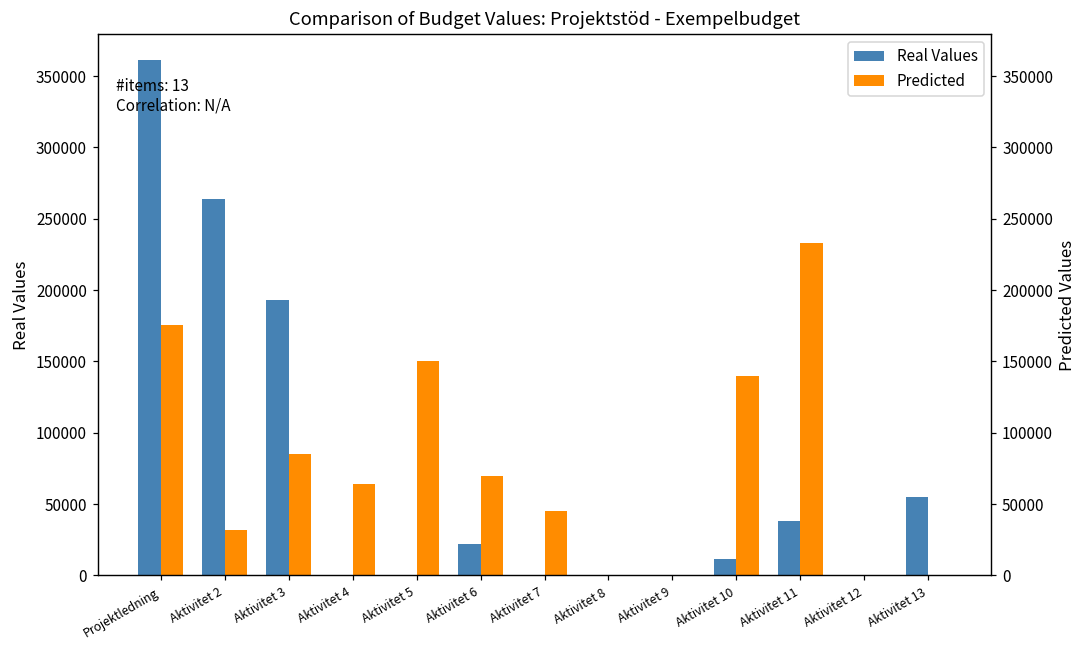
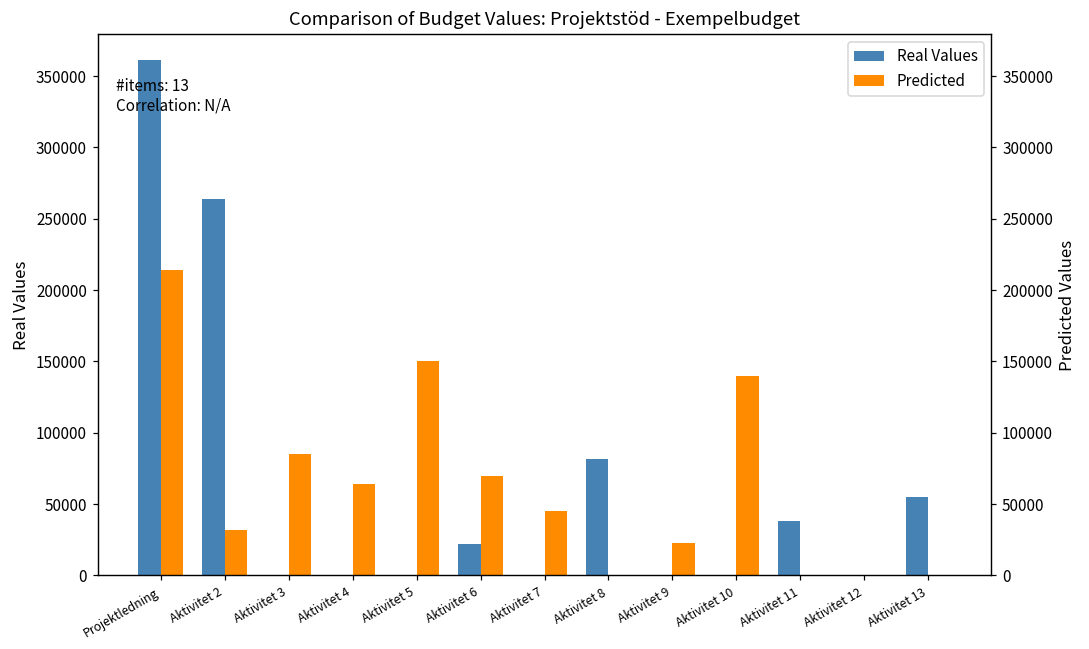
  {
    "Real Values": {
      "Aktivitet 2": 264000,
-     "Aktivitet 3": 193000,
+     "Aktivitet 3": 0,
      "Aktivitet 4": 0,
      "Aktivitet 5": 0,
      "Aktivitet 6": 22000,
      "Aktivitet 7": 0,
-     "Aktivitet 8": 0,
+     "Aktivitet 8": 82000,
      "Aktivitet 9": 0,
-     "Aktivitet 10": 11000,
+     "Aktivitet 10": 0,
      "Aktivitet 11": 38000,
      "Aktivitet 12": 0,
      "Aktivitet 13": 55000
    },
    "Predicted": {
-     "Projektledning": 175000,
+     "Projektledning": 214000,
      "Aktivitet 2": 32000,
      "Aktivitet 3": 85000,
      "Aktivitet 4": 64000,
      "Aktivitet 5": 150000,
      "Aktivitet 6": 70000,
      "Aktivitet 7": 45000,
      "Aktivitet 8": 0,
-     "Aktivitet 9": 0,
+     "Aktivitet 9": 23000,
      "Aktivitet 10": 140000,
-     "Aktivitet 11": 233000,
+     "Aktivitet 11": 0,
      "Aktivitet 12": 0,
      "Aktivitet 13": 0
    }
  }
